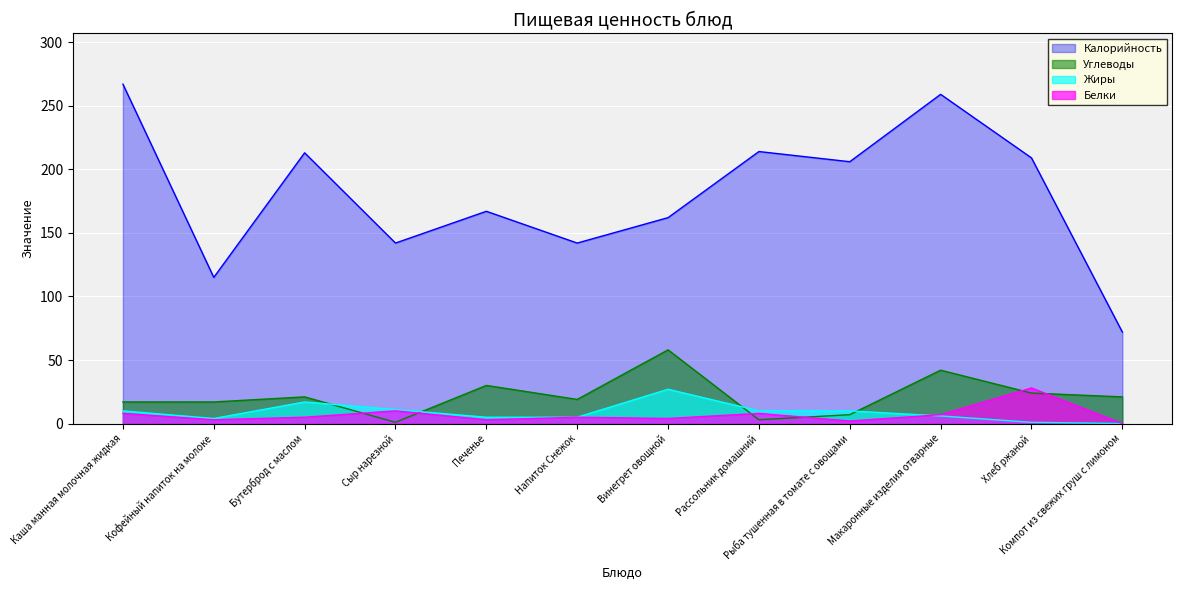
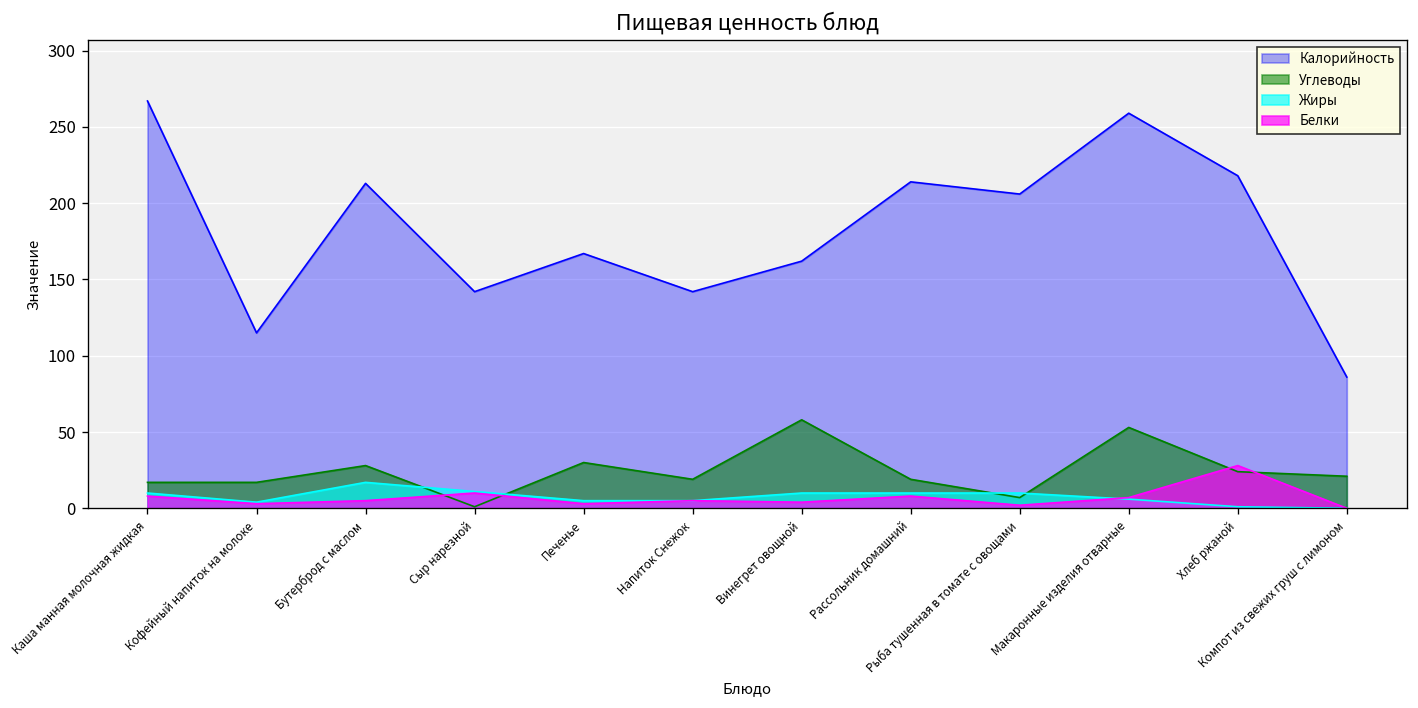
  {
    "Калорийность": {
      "Каша манная молочная жидкая": 267,
      "Кофейный напиток на молоке": 115,
      "Бутерброд с маслом": 213,
      "Сыр нарезной": 142,
      "Печенье": 167,
      "Напиток Снежок": 142,
      "Винегрет овощной": 162,
      "Рассольник домашний": 214,
      "Рыба тушенная в томате с овощами": 206,
      "Макаронные изделия отварные": 259,
-     "Хлеб ржаной": 209,
-     "Компот из свежих груш с лимоном": 72
+     "Хлеб ржаной": 218,
+     "Компот из свежих груш с лимоном": 86
    },
    "Углеводы": {
      "Каша манная молочная жидкая": 17,
      "Кофейный напиток на молоке": 17,
-     "Бутерброд с маслом": 21,
+     "Бутерброд с маслом": 28,
      "Сыр нарезной": 1,
      "Печенье": 30,
      "Напиток Снежок": 19,
      "Винегрет овощной": 58,
-     "Рассольник домашний": 3,
+     "Рассольник домашний": 19,
      "Рыба тушенная в томате с овощами": 7,
-     "Макаронные изделия отварные": 42,
+     "Макаронные изделия отварные": 53,
      "Хлеб ржаной": 24,
      "Компот из свежих груш с лимоном": 21
    },
    "Жиры": {
      "Бутерброд с маслом": 17,
      "Печенье": 5,
-     "Винегрет овощной": 27,
+     "Винегрет овощной": 10,
      "Рыба тушенная в томате с овощами": 10,
      "Хлеб ржаной": 1
    },
    "Белки": {
      "Бутерброд с маслом": 5,
      "Печенье": 3,
      "Винегрет овощной": 4,
      "Рыба тушенная в томате с овощами": 2,
      "Хлеб ржаной": 28
    }
  }
